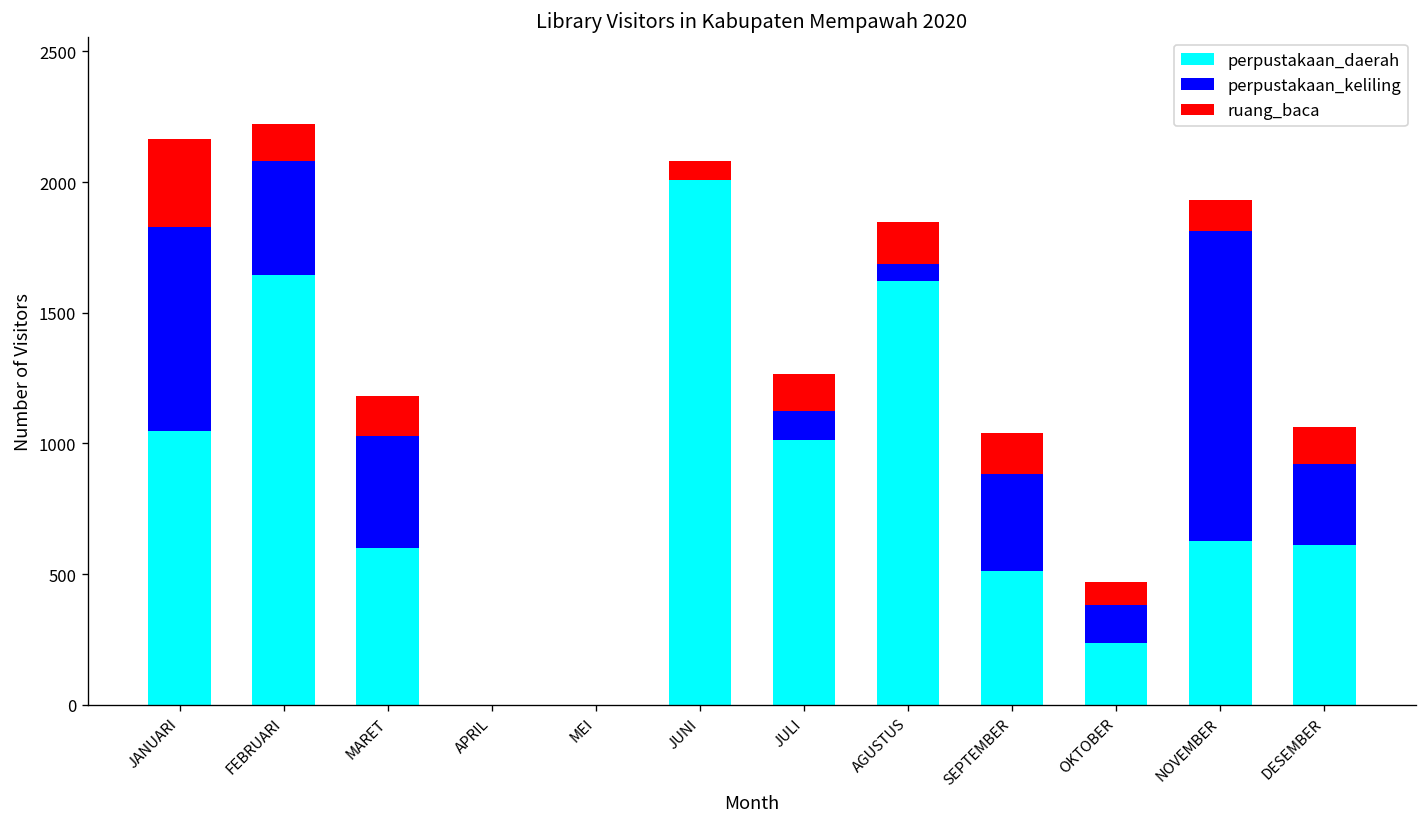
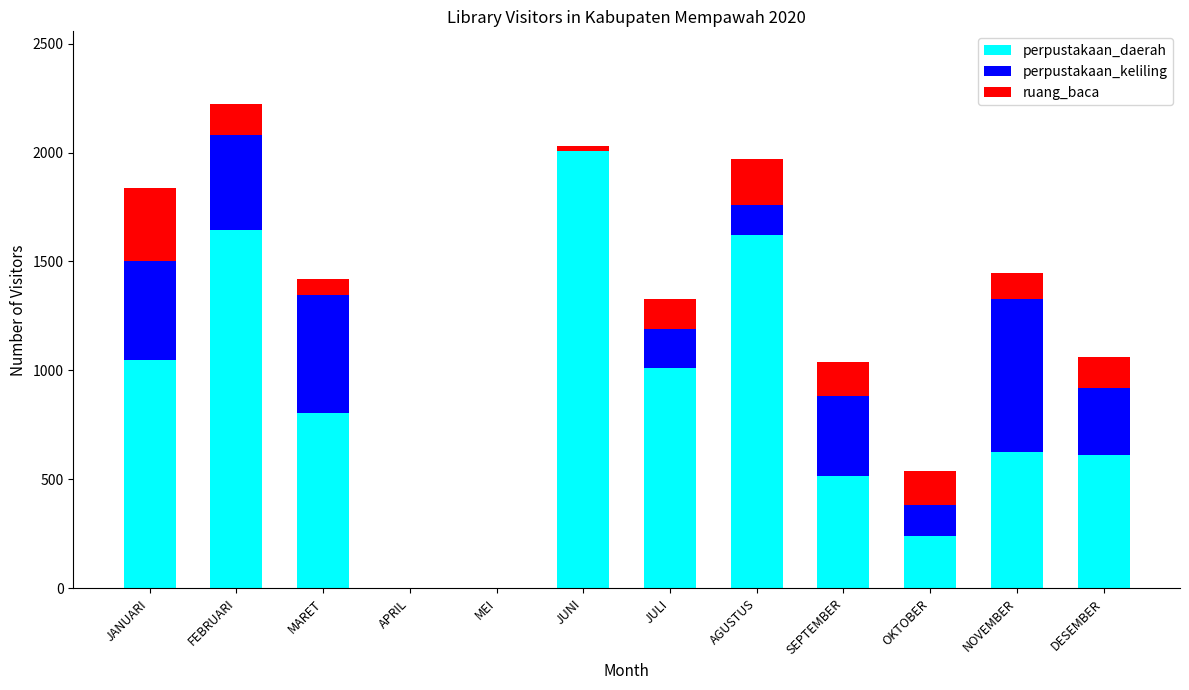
  {
    "perpustakaan_daerah": {
      "JANUARI": 1050,
      "FEBRUARI": 1650,
-     "MARET": 600,
+     "MARET": 800,
      "APRIL": 0,
      "MEI": 0,
      "JUNI": 2010,
      "JULI": 1010,
      "AGUSTUS": 1620,
      "SEPTEMBER": 510,
      "OKTOBER": 240,
      "NOVEMBER": 630,
      "DESEMBER": 610
    },
    "perpustakaan_keliling": {
-     "JANUARI": 780,
+     "JANUARI": 460,
      "FEBRUARI": 430,
-     "MARET": 430,
+     "MARET": 540,
      "APRIL": 0,
      "MEI": 0,
      "JUNI": 0,
-     "JULI": 110,
-     "AGUSTUS": 60,
+     "JULI": 180,
+     "AGUSTUS": 140,
      "SEPTEMBER": 370,
      "OKTOBER": 140,
-     "NOVEMBER": 1180,
+     "NOVEMBER": 700,
      "DESEMBER": 310
    },
    "ruang_baca": {
      "JANUARI": 340,
      "FEBRUARI": 140,
-     "MARET": 160,
+     "MARET": 70,
      "APRIL": 0,
      "MEI": 0,
-     "JUNI": 70,
+     "JUNI": 20,
      "JULI": 140,
-     "AGUSTUS": 160,
+     "AGUSTUS": 210,
      "SEPTEMBER": 160,
-     "OKTOBER": 90,
+     "OKTOBER": 150,
      "NOVEMBER": 120,
      "DESEMBER": 140
    }
  }
